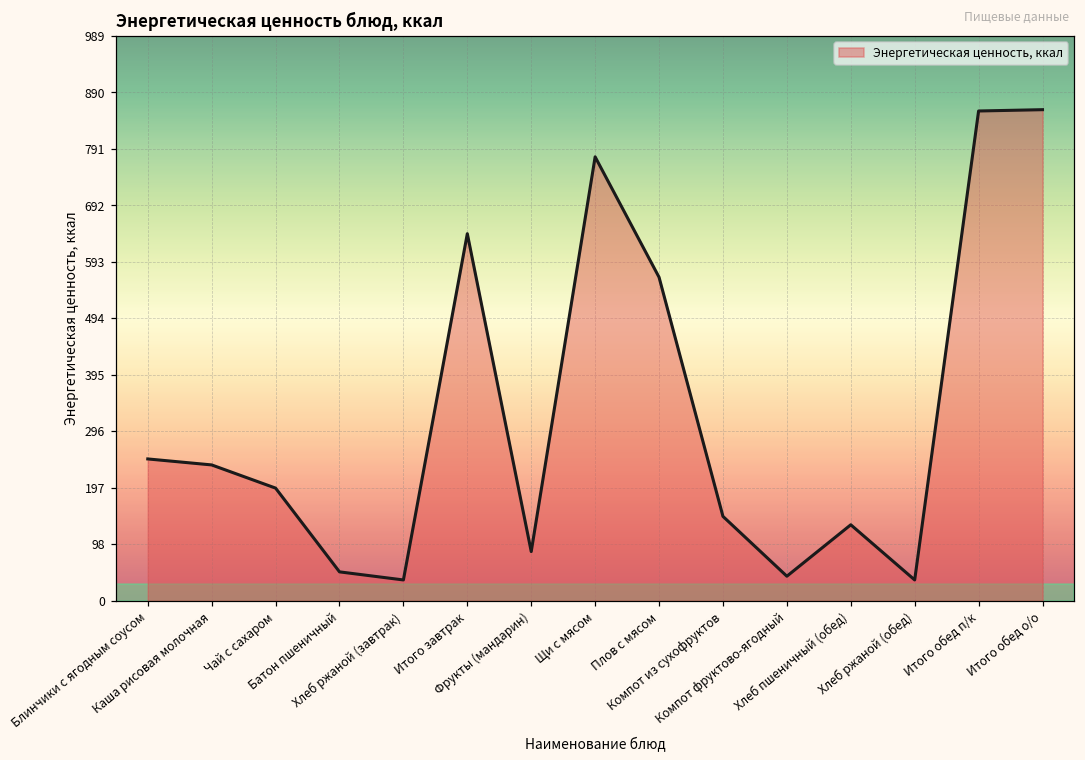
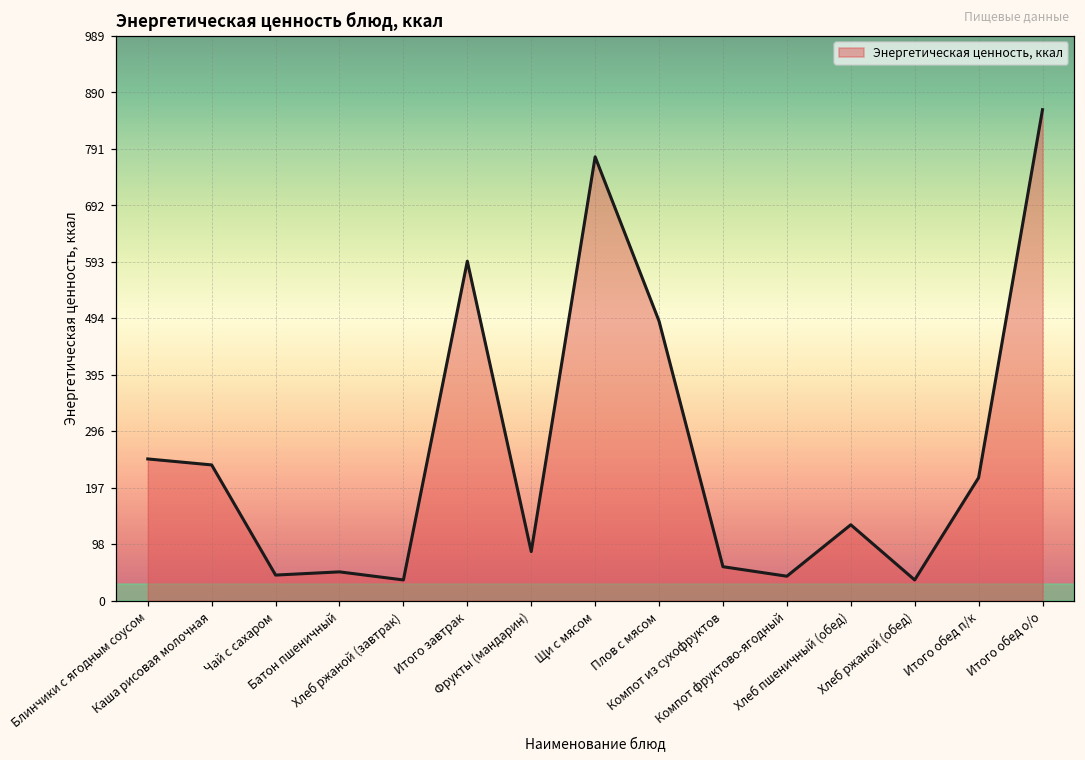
  {
    "Блинчики с ягодным соусом": 250,
    "Каша рисовая молочная": 240,
-   "Чай с сахаром": 200,
+   "Чай с сахаром": 40,
    "Батон пшеничный": 50,
    "Хлеб ржаной (завтрак)": 40,
-   "Итого завтрак": 640,
+   "Итого завтрак": 600,
    "Фрукты (мандарин)": 90,
    "Щи с мясом": 780,
-   "Плов с мясом": 570,
-   "Компот из сухофруктов": 150,
+   "Плов с мясом": 490,
+   "Компот из сухофруктов": 60,
    "Компот фруктово-ягодный": 40,
    "Хлеб пшеничный (обед)": 130,
    "Хлеб ржаной (обед)": 40,
-   "Итого обед п/к": 860,
+   "Итого обед п/к": 220,
    "Итого обед о/о": 860
  }
